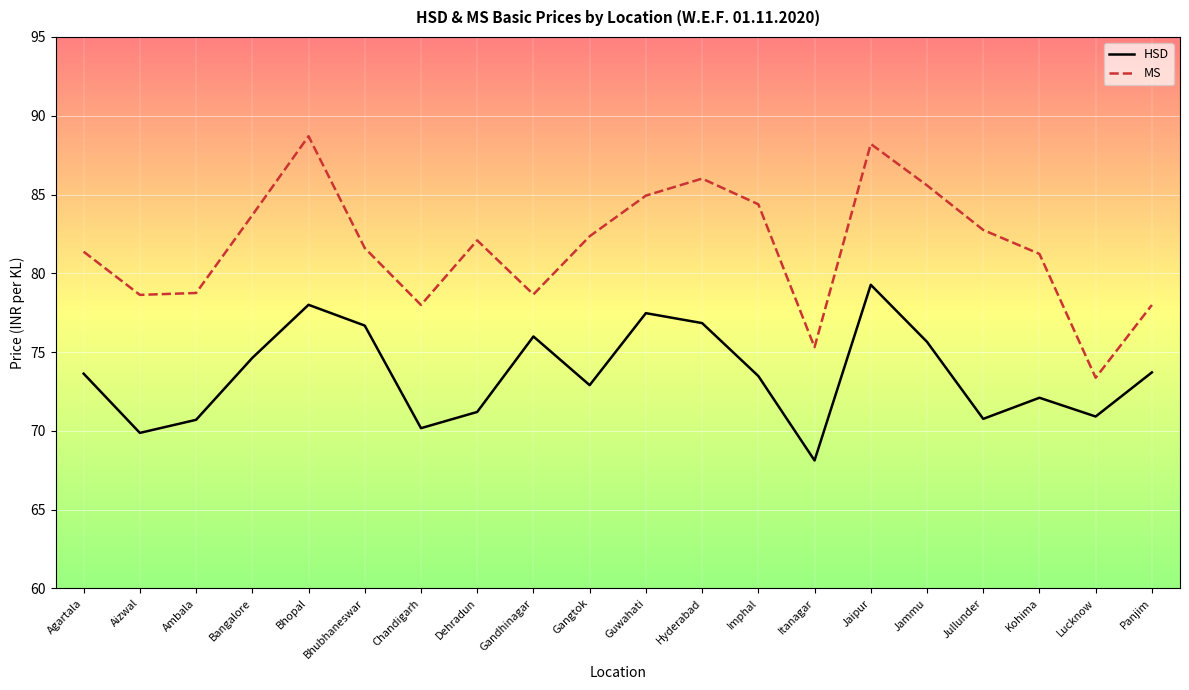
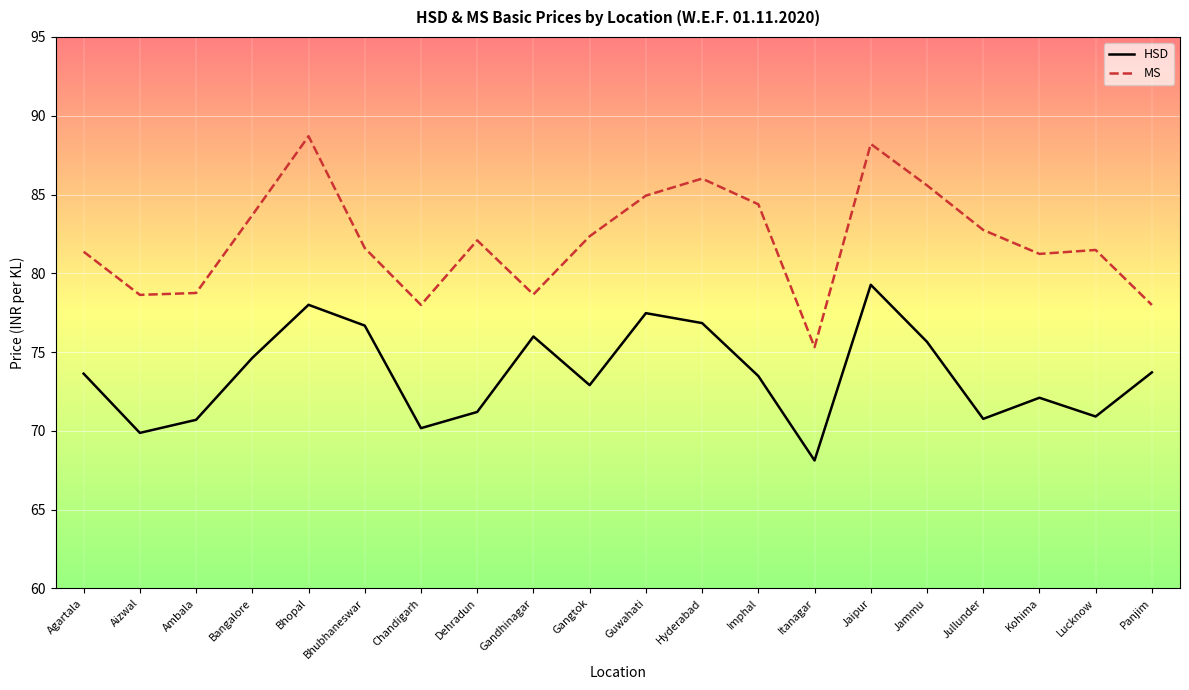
  {
    "HSD": {
      "Agartala": 73.6,
      "Aizwal": 69.9,
      "Ambala": 70.7,
      "Bangalore": 74.6,
      "Bhopal": 78.0,
      "Bhubhaneswar": 76.7,
      "Chandigarh": 70.2,
      "Dehradun": 71.2,
      "Gandhinagar": 76.0,
      "Gangtok": 72.9,
      "Guwahati": 77.5,
      "Hyderabad": 76.8,
      "Imphal": 73.5,
      "Itanagar": 68.1,
      "Jaipur": 79.3,
      "Jammu": 75.7,
      "Jullunder": 70.8,
      "Kohima": 72.1,
      "Lucknow": 70.9,
      "Panjim": 73.7
    },
    "MS": {
      "Agartala": 81.4,
      "Aizwal": 78.6,
      "Ambala": 78.8,
      "Bangalore": 83.7,
      "Bhopal": 88.7,
      "Bhubhaneswar": 81.6,
      "Chandigarh": 78.0,
      "Dehradun": 82.1,
      "Gandhinagar": 78.7,
      "Gangtok": 82.4,
      "Guwahati": 84.9,
      "Hyderabad": 86.0,
      "Imphal": 84.4,
      "Itanagar": 75.3,
      "Jaipur": 88.2,
      "Jammu": 85.6,
      "Jullunder": 82.8,
      "Kohima": 81.2,
-     "Lucknow": 73.4,
+     "Lucknow": 81.5,
      "Panjim": 78.0
    }
  }
